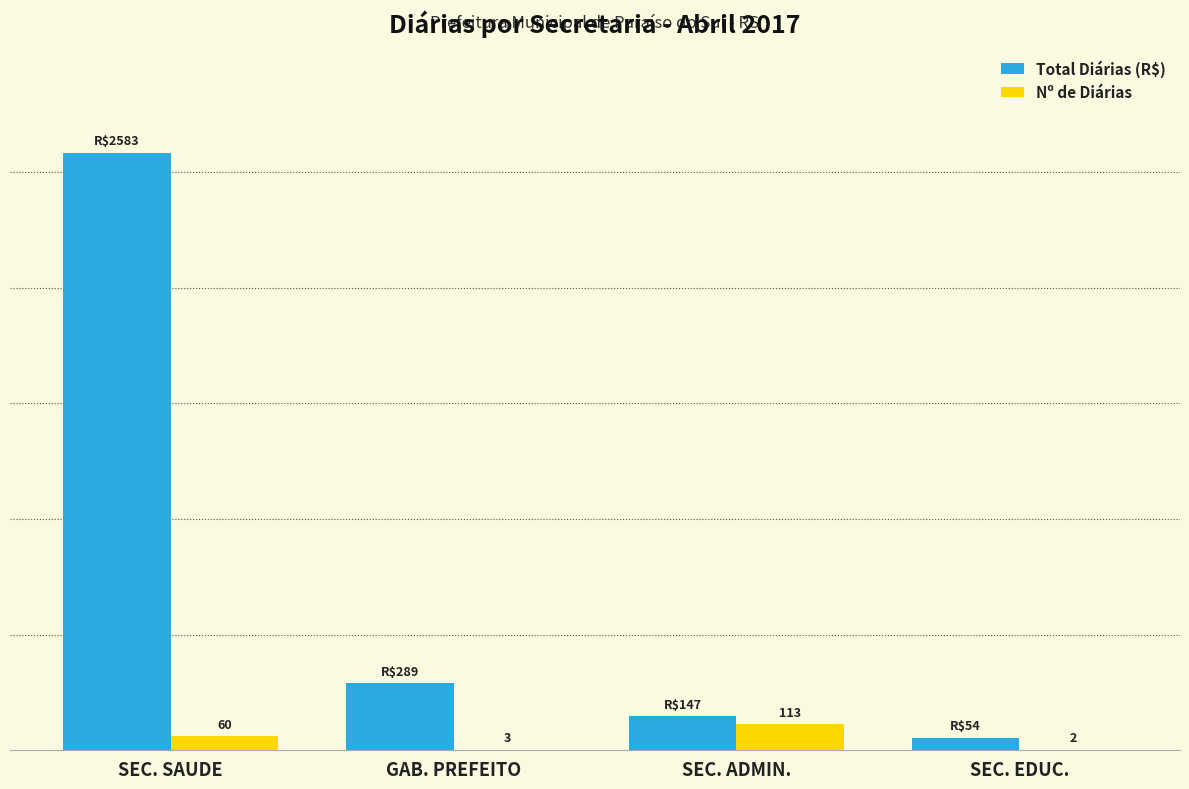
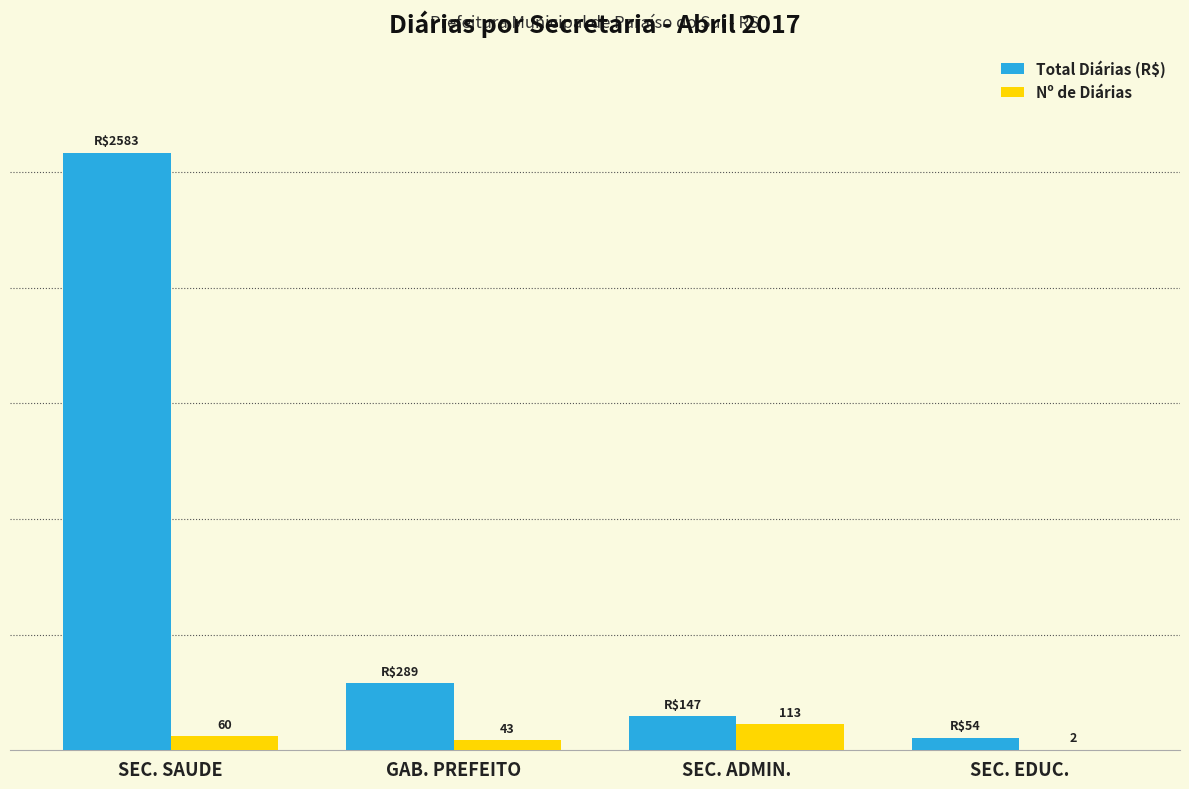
  {
    "Total Diárias (R$)": {
      "SEC. SAUDE": "$2583",
      "GAB. PREFEITO": "$289",
      "SEC. ADMIN.": "$147",
      "SEC. EDUC.": "$54"
    },
    "Nº de Diárias": {
      "SEC. SAUDE": "60",
-     "GAB. PREFEITO": "3",
+     "GAB. PREFEITO": "43",
      "SEC. ADMIN.": "113",
      "SEC. EDUC.": "2"
    }
  }
